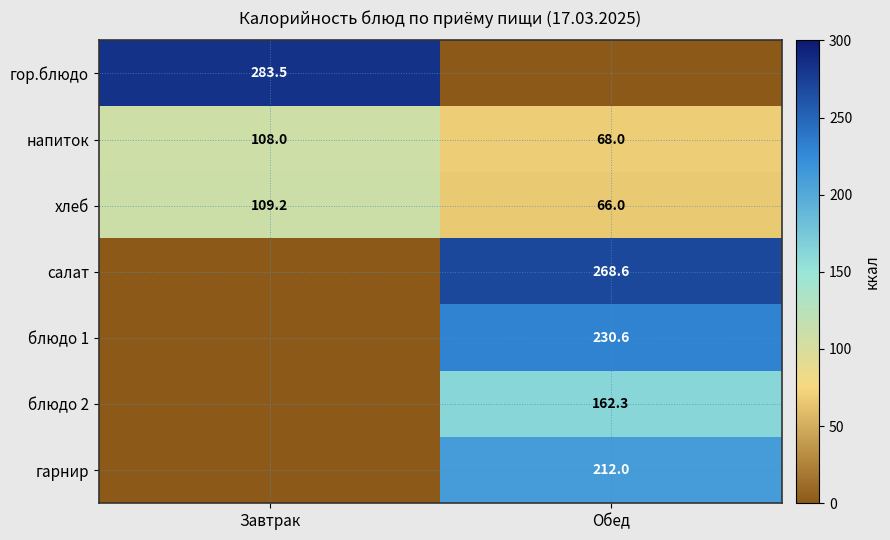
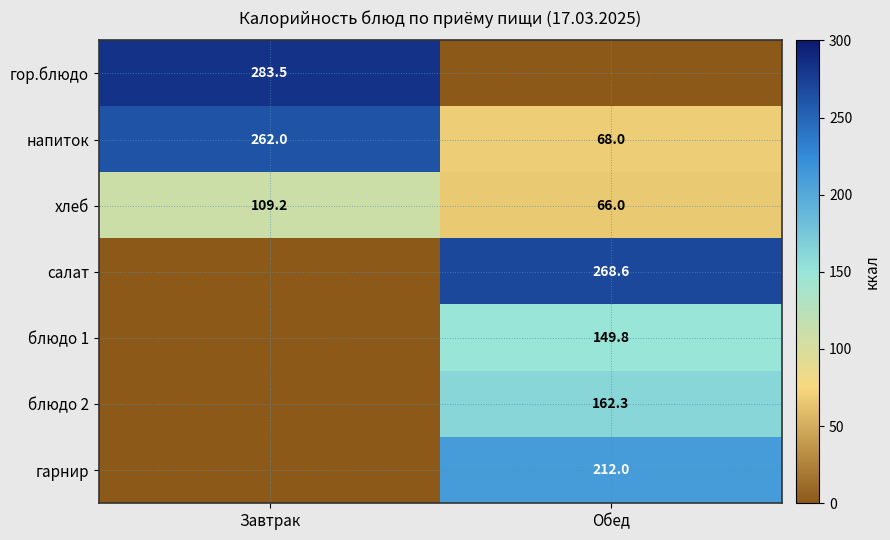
  {
    "гор.блюдо": {
      "Завтрак": 283.5
    },
    "напиток": {
-     "Завтрак": 108.0,
+     "Завтрак": 262.0,
      "Обед": 68.0
    },
    "хлеб": {
      "Завтрак": 109.2,
      "Обед": 66.0
    },
    "салат": {
      "Обед": 268.6
    },
    "блюдо 1": {
-     "Обед": 230.6
+     "Обед": 149.8
    },
    "блюдо 2": {
      "Обед": 162.3
    },
    "гарнир": {
      "Обед": 212.0
    }
  }
